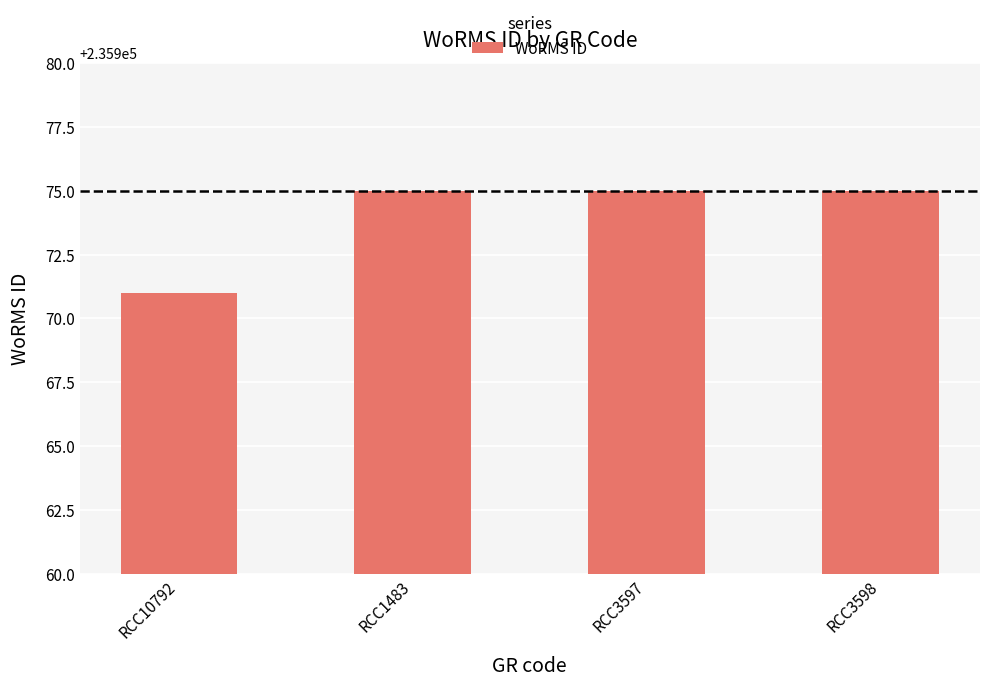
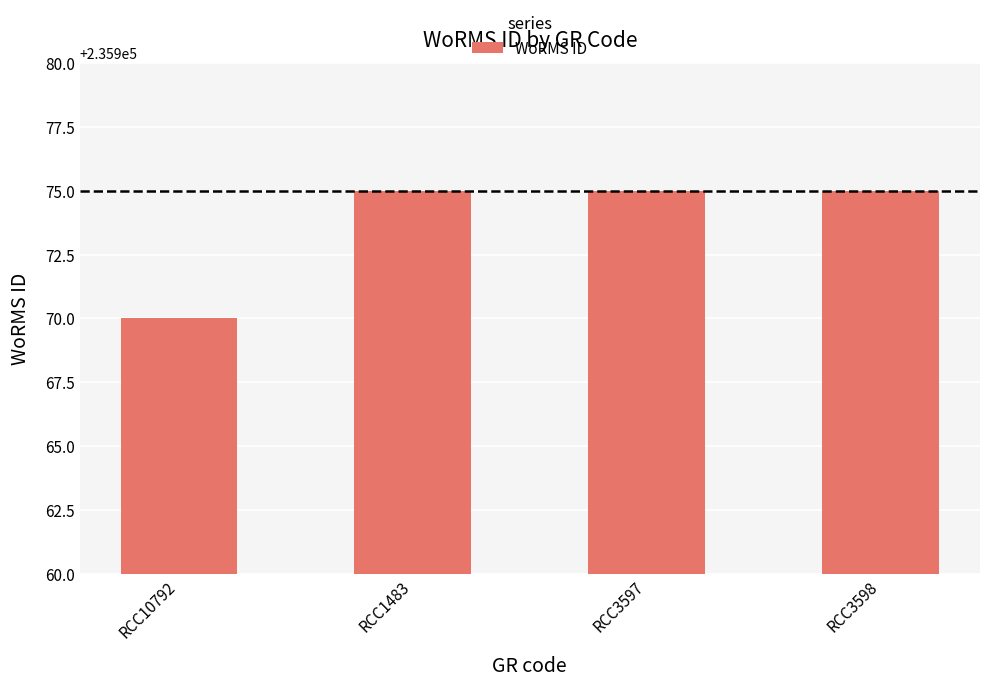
  {
-   "RCC10792": 235971,
+   "RCC10792": 235970,
    "RCC1483": 235975,
    "RCC3597": 235975,
    "RCC3598": 235975
  }
